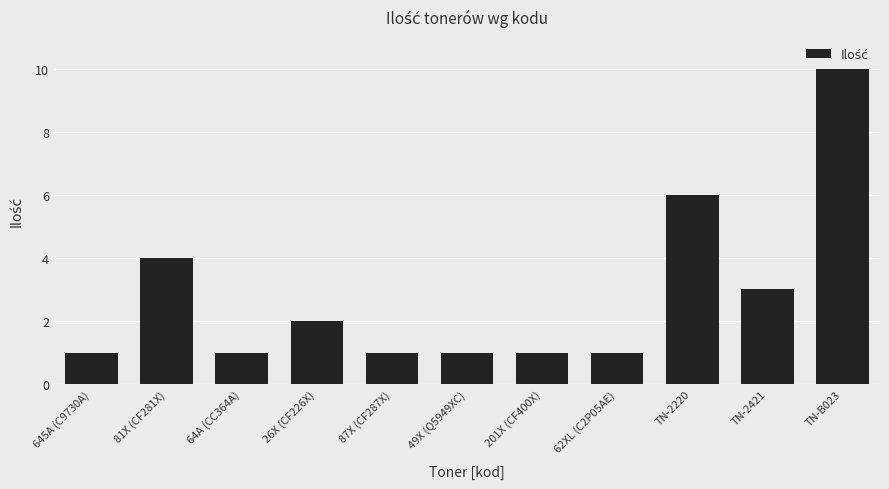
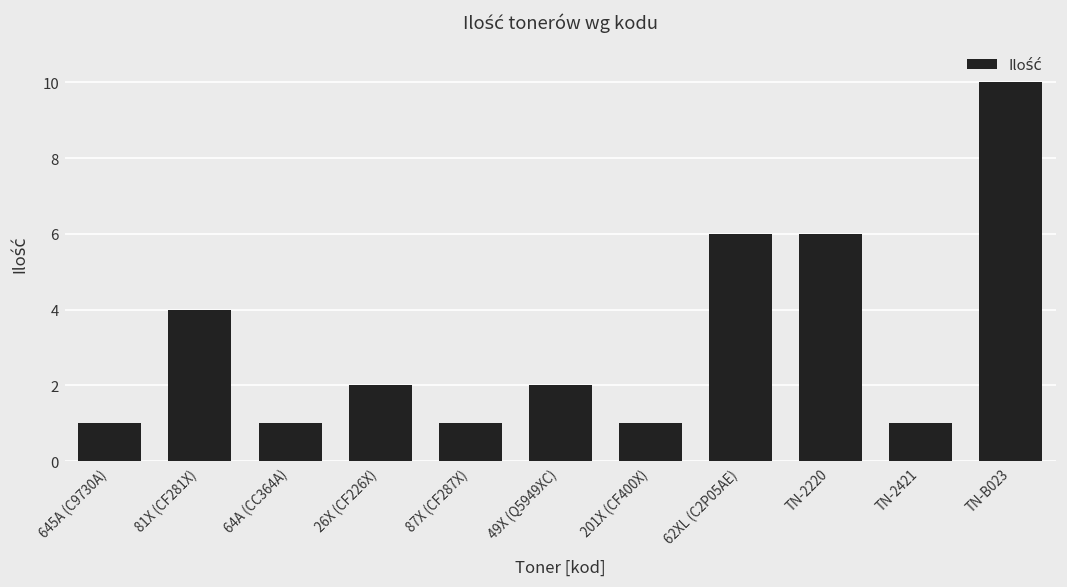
  {
    "645A (C9730A)": 1,
    "81X (CF281X)": 4,
    "64A (CC364A)": 1,
    "26X (CF226X)": 2,
    "87X (CF287X)": 1,
-   "49X (Q5949XC)": 1,
+   "49X (Q5949XC)": 2,
    "201X (CF400X)": 1,
-   "62XL (C2P05AE)": 1,
+   "62XL (C2P05AE)": 6,
    "TN-2220": 6,
-   "TN-2421": 3,
+   "TN-2421": 1,
    "TN-B023": 10
  }
